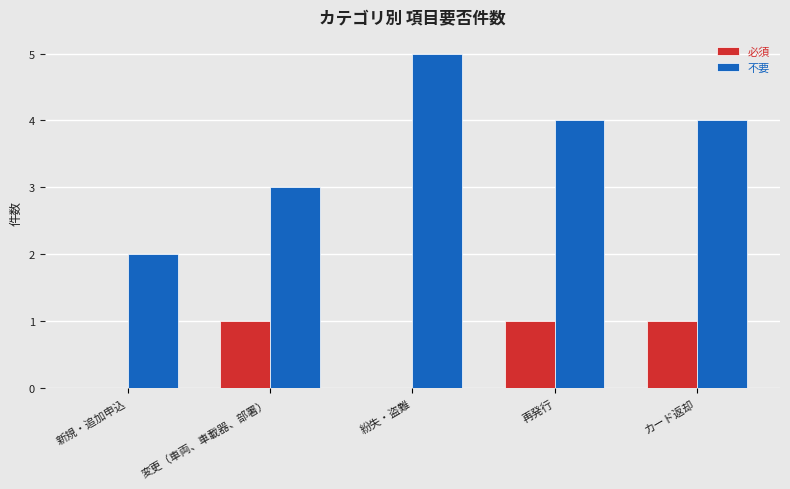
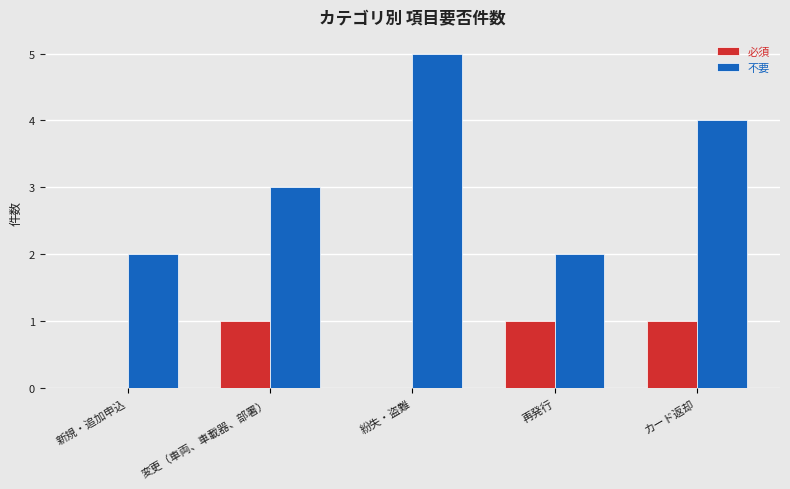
  {
    "必須": {
      "新規・追加申込": 0,
      "変更（車両、車載器、部署）": 1,
      "紛失・盗難": 0,
      "再発行": 1,
      "カード返却": 1
    },
    "不要": {
      "新規・追加申込": 2,
      "変更（車両、車載器、部署）": 3,
      "紛失・盗難": 5,
-     "再発行": 4,
+     "再発行": 2,
      "カード返却": 4
    }
  }
